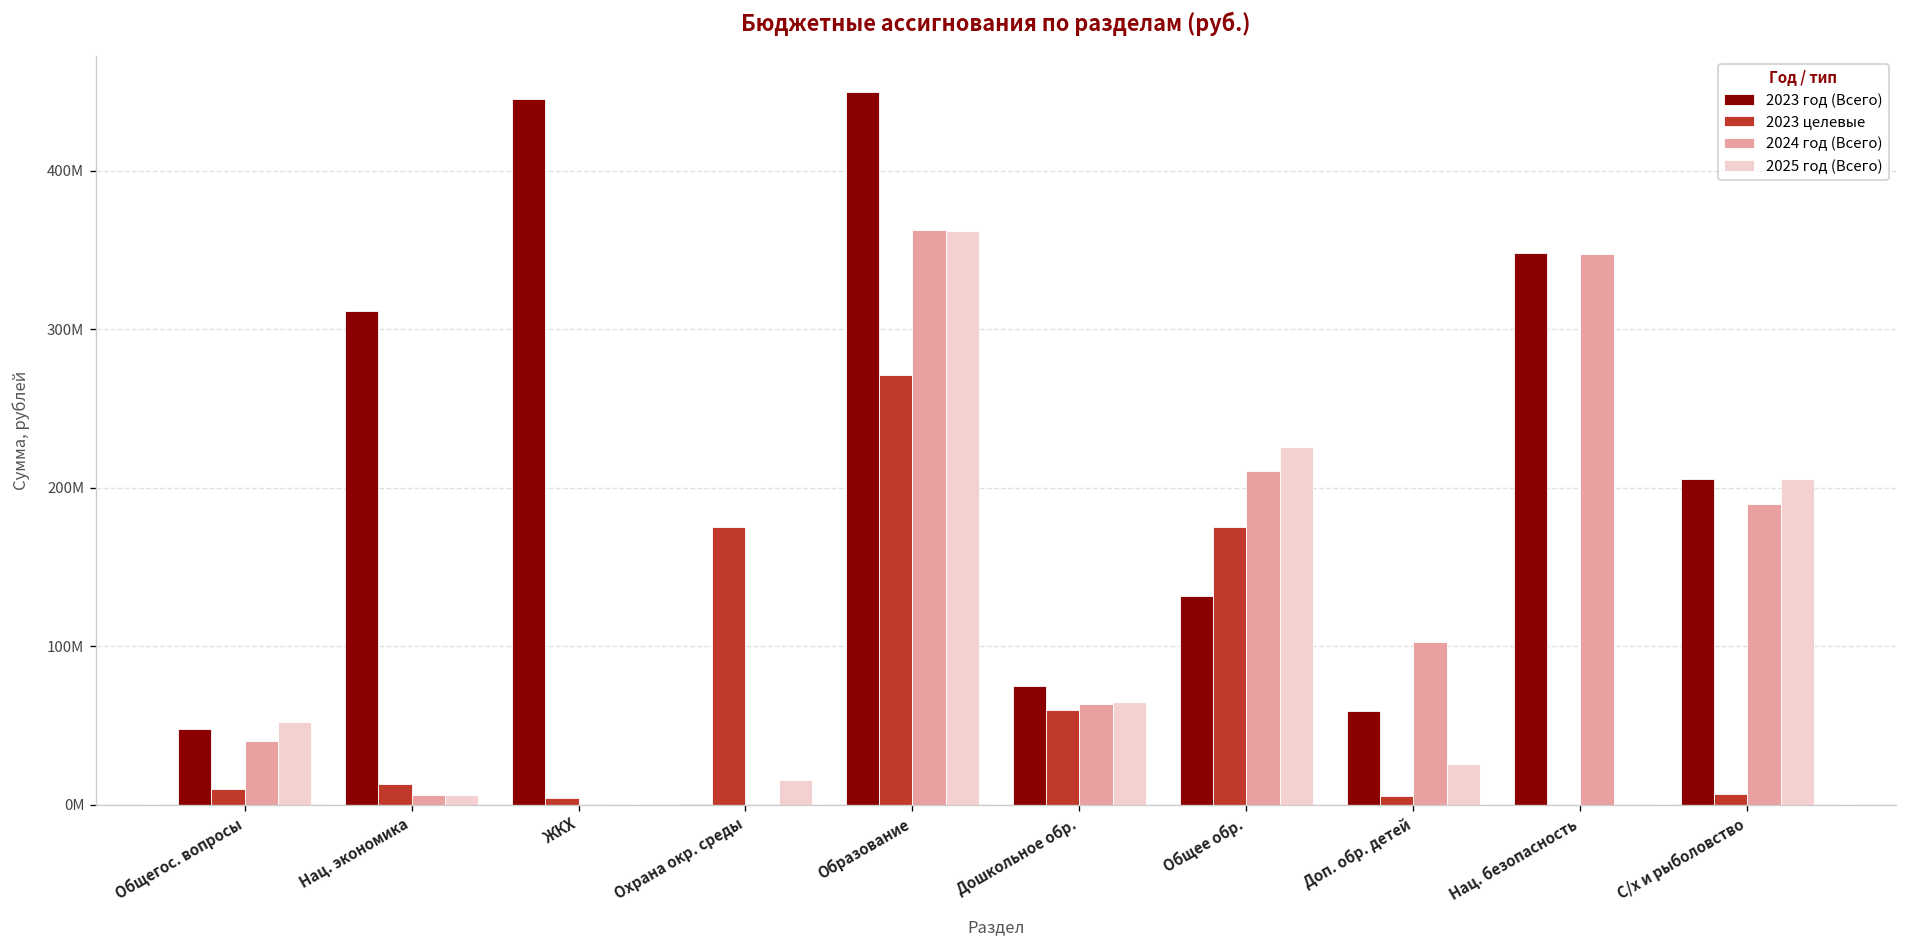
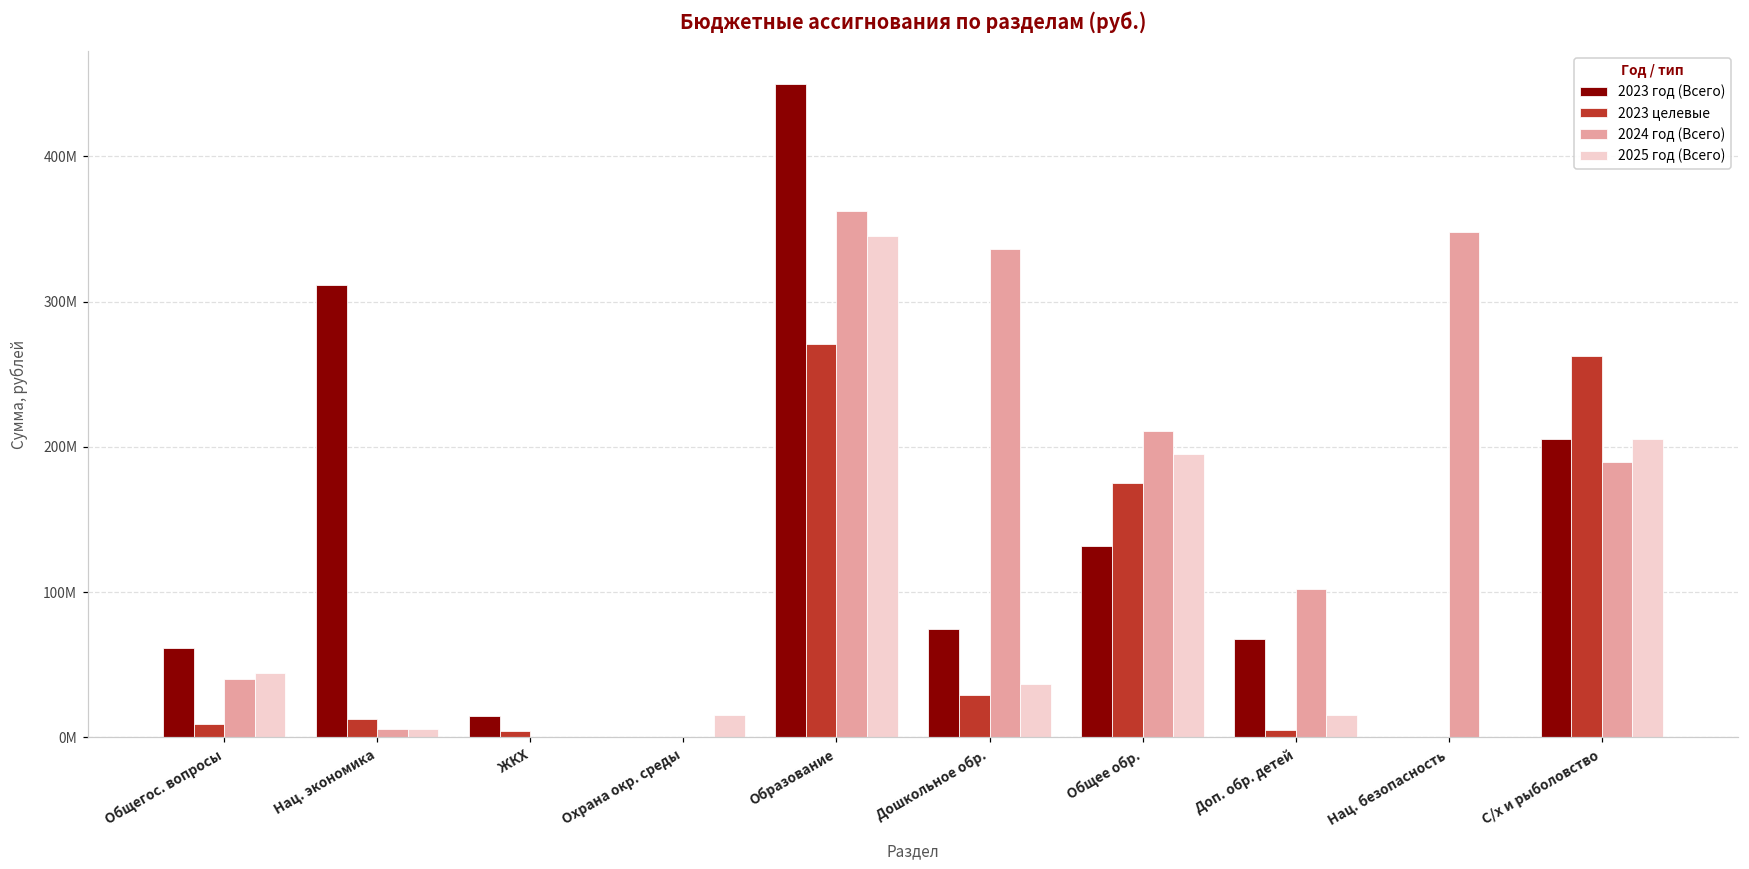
  {
    "2023 год (Всего)": {
-     "Общегос. вопросы": 47000000,
+     "Общегос. вопросы": 61000000,
      "Нац. экономика": 311000000,
-     "ЖКХ": 445000000,
+     "ЖКХ": 15000000,
      "Образование": 450000000,
      "Дошкольное обр.": 75000000,
      "Общее обр.": 132000000,
-     "Доп. обр. детей": 59000000,
-     "Нац. безопасность": 348000000,
+     "Доп. обр. детей": 68000000,
+     "Нац. безопасность": 0,
      "С/х и рыболовство": 205000000
    },
    "2023 целевые": {
      "Общегос. вопросы": 10000000,
      "Нац. экономика": 13000000,
      "ЖКХ": 4000000,
-     "Охрана окр. среды": 175000000,
+     "Охрана окр. среды": 0,
      "Образование": 271000000,
-     "Дошкольное обр.": 60000000,
+     "Дошкольное обр.": 29000000,
      "Общее обр.": 175000000,
      "Доп. обр. детей": 5000000,
      "Нац. безопасность": 0,
-     "С/х и рыболовство": 6000000
+     "С/х и рыболовство": 263000000
    },
    "2024 год (Всего)": {
      "Общегос. вопросы": 40000000,
      "Нац. экономика": 6000000,
      "Образование": 362000000,
-     "Дошкольное обр.": 63000000,
+     "Дошкольное обр.": 336000000,
      "Общее обр.": 211000000,
      "Доп. обр. детей": 102000000,
      "Нац. безопасность": 348000000,
      "С/х и рыболовство": 189000000
    },
    "2025 год (Всего)": {
-     "Общегос. вопросы": 52000000,
+     "Общегос. вопросы": 45000000,
      "Нац. экономика": 6000000,
      "ЖКХ": 0,
      "Охрана окр. среды": 15000000,
-     "Образование": 362000000,
-     "Дошкольное обр.": 65000000,
-     "Общее обр.": 225000000,
-     "Доп. обр. детей": 25000000,
+     "Образование": 345000000,
+     "Дошкольное обр.": 37000000,
+     "Общее обр.": 195000000,
+     "Доп. обр. детей": 15000000,
      "Нац. безопасность": 0,
      "С/х и рыболовство": 205000000
    }
  }
